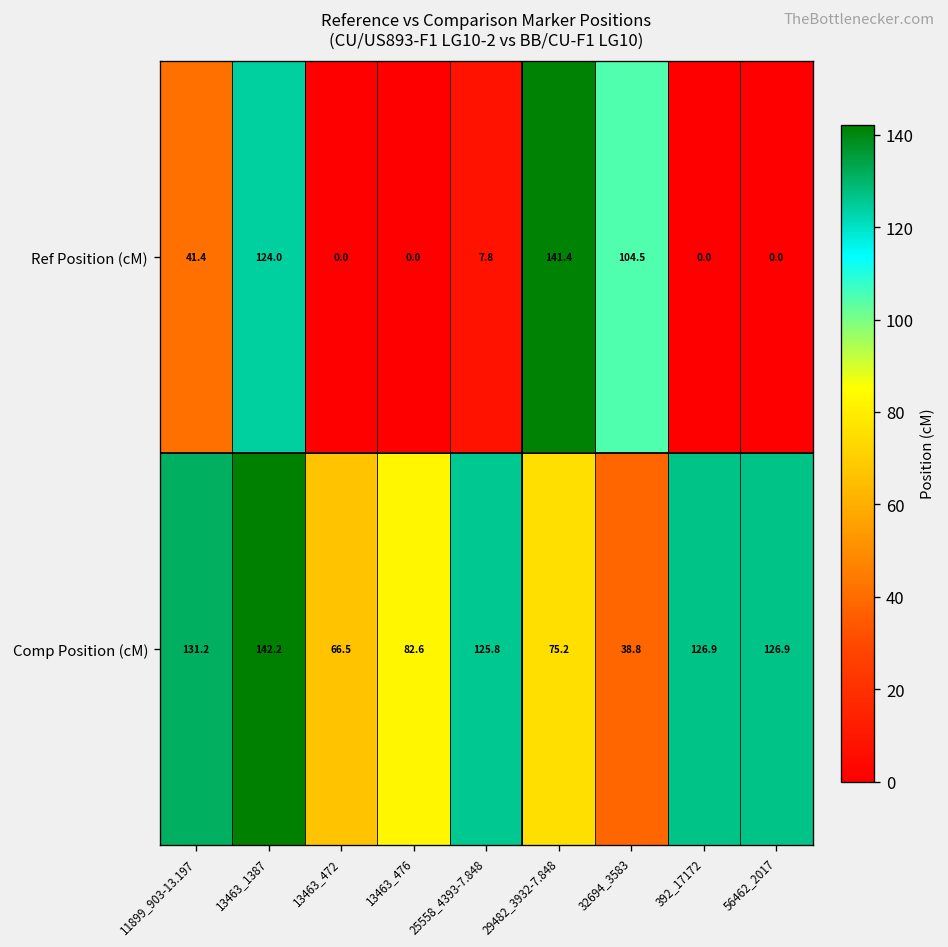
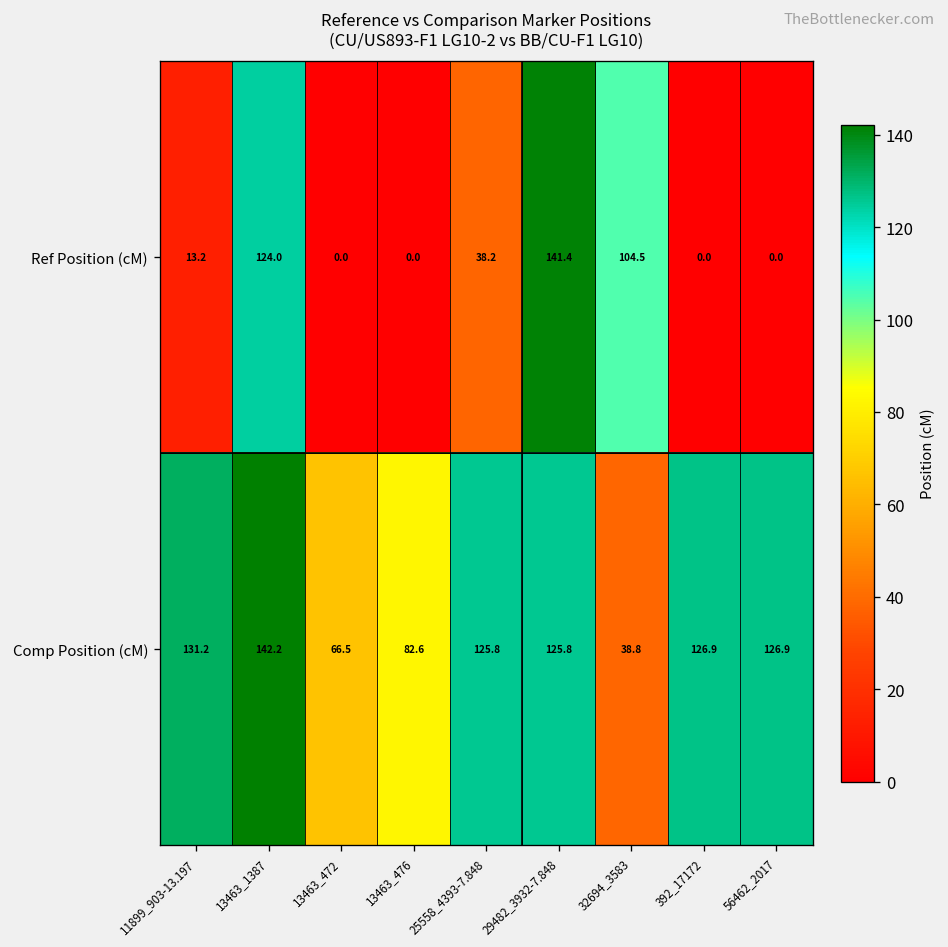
  {
    "Ref Position (cM)": {
-     "11899_903-13.197": 41.4,
+     "11899_903-13.197": 13.2,
      "13463_1387": 124.0,
      "13463_472": 0.0,
      "13463_476": 0.0,
-     "25558_4393-7.848": 7.8,
+     "25558_4393-7.848": 38.2,
      "29482_3932-7.848": 141.4,
      "32694_3583": 104.5,
      "392_17172": 0.0,
      "56462_2017": 0.0
    },
    "Comp Position (cM)": {
      "11899_903-13.197": 131.2,
      "13463_1387": 142.2,
      "13463_472": 66.5,
      "13463_476": 82.6,
      "25558_4393-7.848": 125.8,
-     "29482_3932-7.848": 75.2,
+     "29482_3932-7.848": 125.8,
      "32694_3583": 38.8,
      "392_17172": 126.9,
      "56462_2017": 126.9
    }
  }
